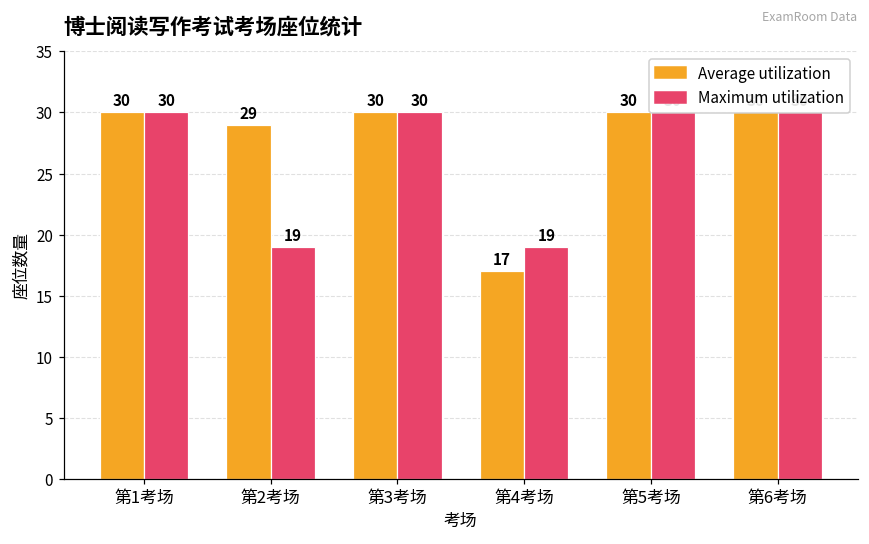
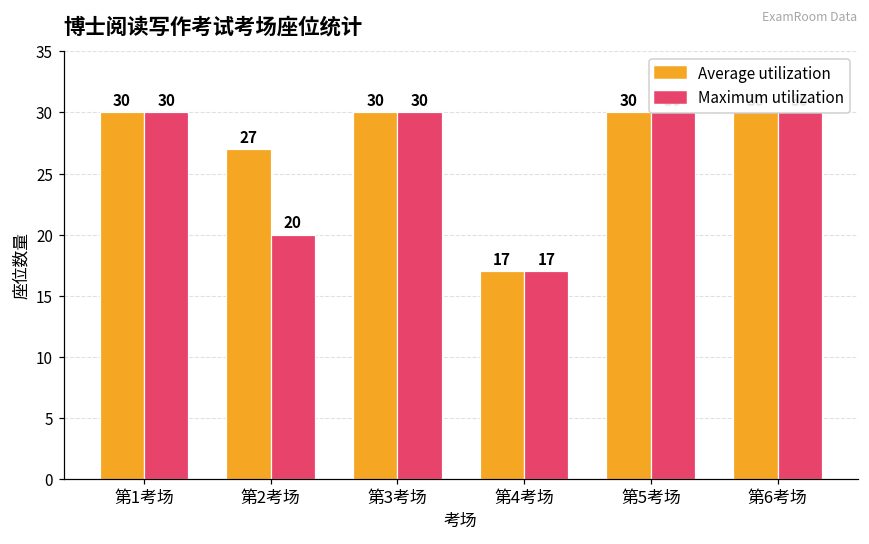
  {
    "Average utilization": {
      "第1考场": 30,
-     "第2考场": 29,
+     "第2考场": 27,
      "第3考场": 30,
      "第4考场": 17,
      "第5考场": 30
    },
    "Maximum utilization": {
      "第1考场": 30,
-     "第2考场": 19,
+     "第2考场": 20,
      "第3考场": 30,
-     "第4考场": 19
+     "第4考场": 17
    }
  }
